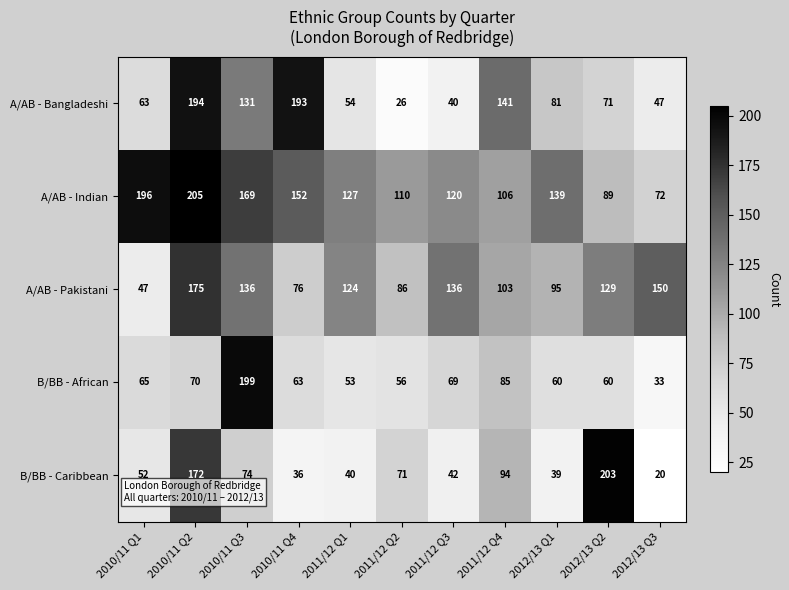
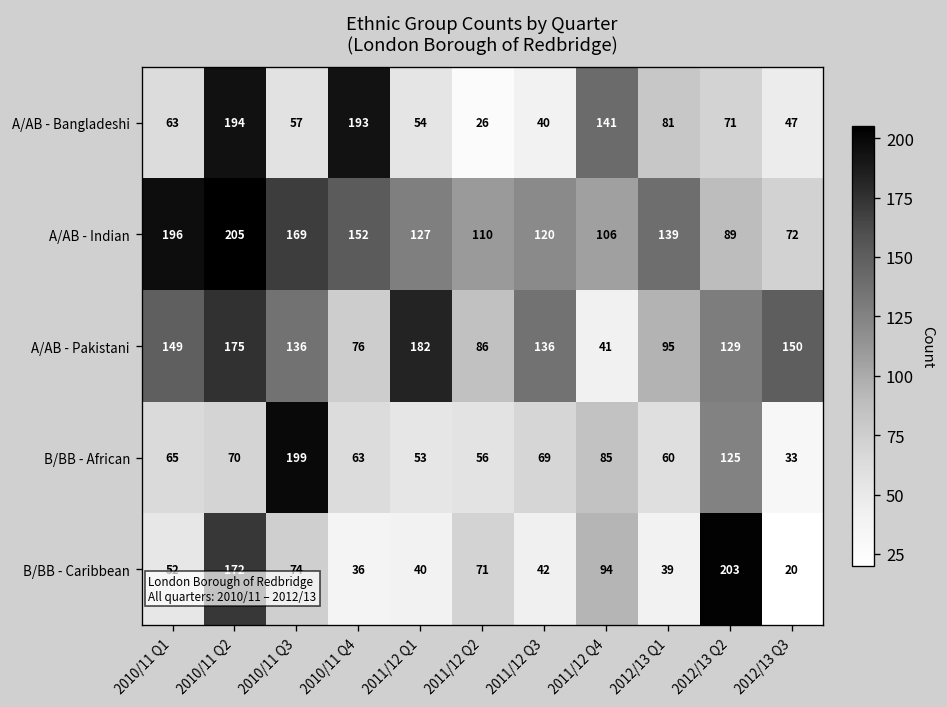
  {
    "A/AB - Bangladeshi": {
      "2010/11 Q1": 63,
      "2010/11 Q2": 194,
-     "2010/11 Q3": 131,
+     "2010/11 Q3": 57,
      "2010/11 Q4": 193,
      "2011/12 Q1": 54,
      "2011/12 Q2": 26,
      "2011/12 Q3": 40,
      "2011/12 Q4": 141,
      "2012/13 Q1": 81,
      "2012/13 Q2": 71,
      "2012/13 Q3": 47
    },
    "A/AB - Indian": {
      "2010/11 Q1": 196,
      "2010/11 Q2": 205,
      "2010/11 Q3": 169,
      "2010/11 Q4": 152,
      "2011/12 Q1": 127,
      "2011/12 Q2": 110,
      "2011/12 Q3": 120,
      "2011/12 Q4": 106,
      "2012/13 Q1": 139,
      "2012/13 Q2": 89,
      "2012/13 Q3": 72
    },
    "A/AB - Pakistani": {
-     "2010/11 Q1": 47,
+     "2010/11 Q1": 149,
      "2010/11 Q2": 175,
      "2010/11 Q3": 136,
      "2010/11 Q4": 76,
-     "2011/12 Q1": 124,
+     "2011/12 Q1": 182,
      "2011/12 Q2": 86,
      "2011/12 Q3": 136,
-     "2011/12 Q4": 103,
+     "2011/12 Q4": 41,
      "2012/13 Q1": 95,
      "2012/13 Q2": 129,
      "2012/13 Q3": 150
    },
    "B/BB - African": {
      "2010/11 Q1": 65,
      "2010/11 Q2": 70,
      "2010/11 Q3": 199,
      "2010/11 Q4": 63,
      "2011/12 Q1": 53,
      "2011/12 Q2": 56,
      "2011/12 Q3": 69,
      "2011/12 Q4": 85,
      "2012/13 Q1": 60,
-     "2012/13 Q2": 60,
+     "2012/13 Q2": 125,
      "2012/13 Q3": 33
    },
    "B/BB - Caribbean": {
      "2010/11 Q4": 36,
      "2011/12 Q1": 40,
      "2011/12 Q2": 71,
      "2011/12 Q3": 42,
      "2011/12 Q4": 94,
      "2012/13 Q1": 39,
      "2012/13 Q2": 203,
      "2012/13 Q3": 20
    }
  }
